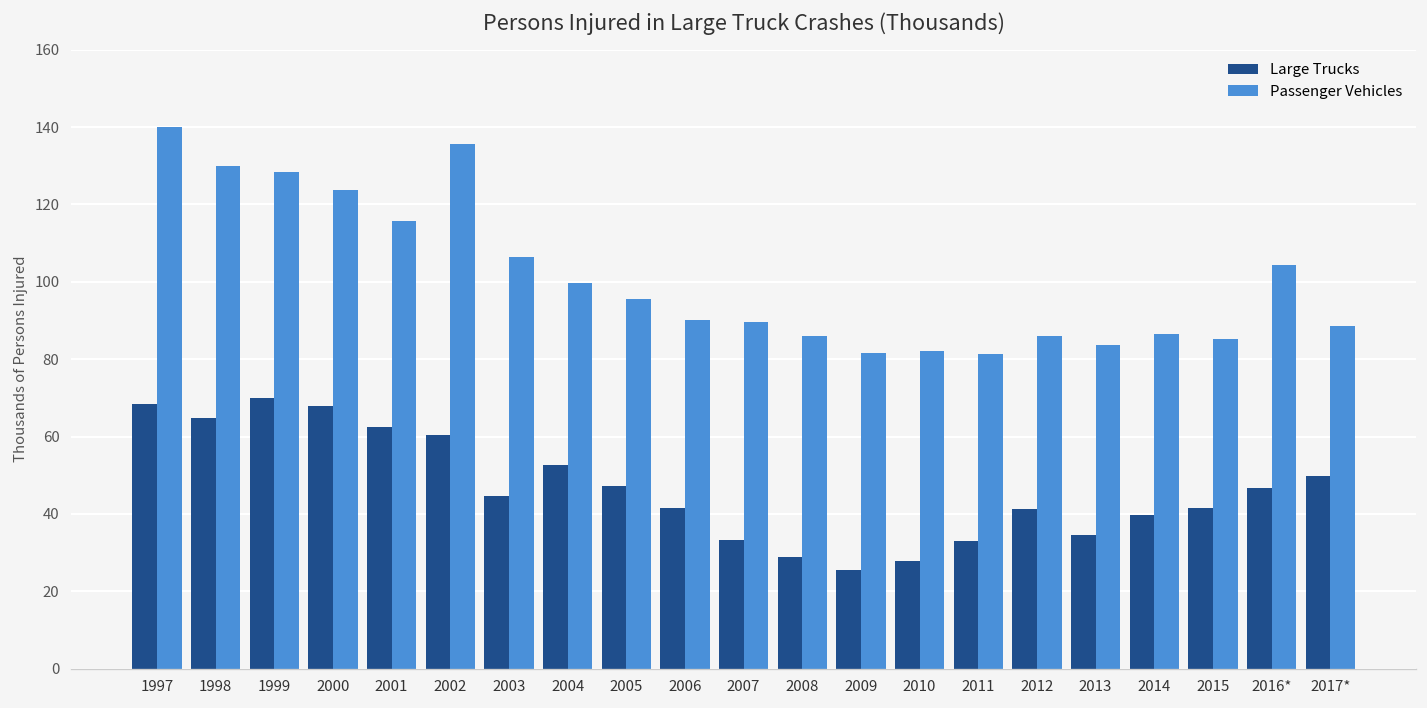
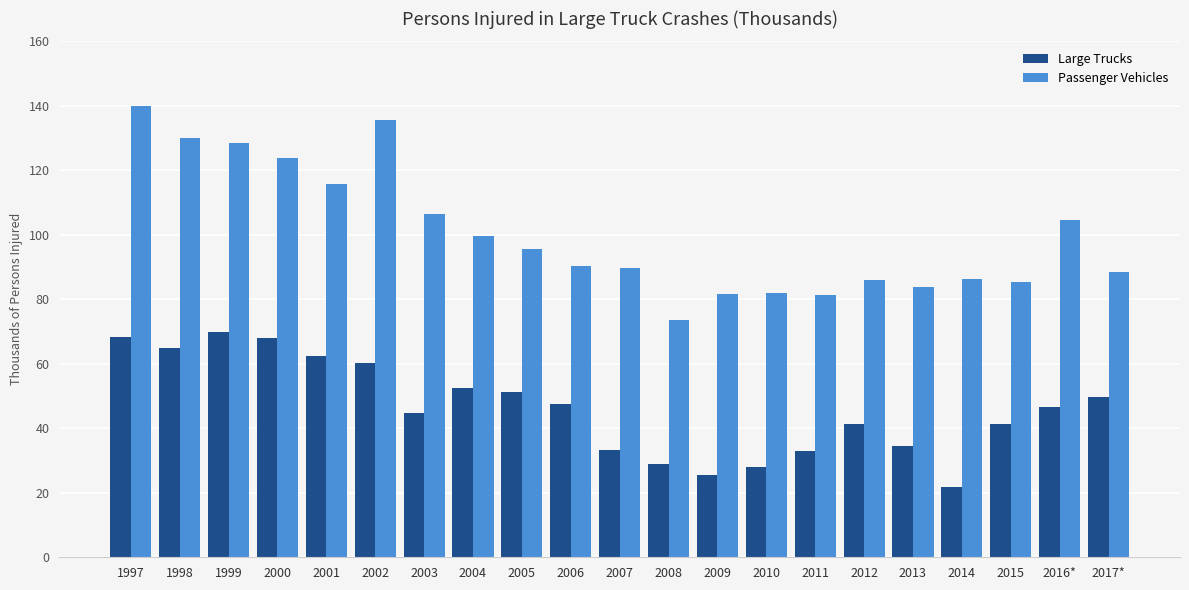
  {
    "Large Trucks": {
      "1997": 68,
      "1998": 65,
      "1999": 70,
      "2000": 68,
      "2001": 63,
      "2002": 60,
      "2003": 45,
      "2004": 53,
-     "2005": 47,
-     "2006": 42,
+     "2005": 51,
+     "2006": 48,
      "2007": 33,
      "2008": 29,
      "2009": 26,
      "2010": 28,
      "2011": 33,
      "2012": 41,
      "2013": 35,
-     "2014": 40,
+     "2014": 22,
      "2015": 41,
      "2016*": 47,
      "2017*": 50
    },
    "Passenger Vehicles": {
      "1997": 140,
      "1998": 130,
      "1999": 129,
      "2000": 124,
      "2001": 116,
      "2002": 136,
      "2003": 107,
      "2004": 100,
      "2005": 96,
      "2006": 90,
      "2007": 90,
-     "2008": 86,
+     "2008": 74,
      "2009": 82,
      "2010": 82,
      "2011": 81,
      "2012": 86,
      "2013": 84,
      "2014": 86,
      "2015": 85,
      "2016*": 104,
      "2017*": 89
    }
  }
